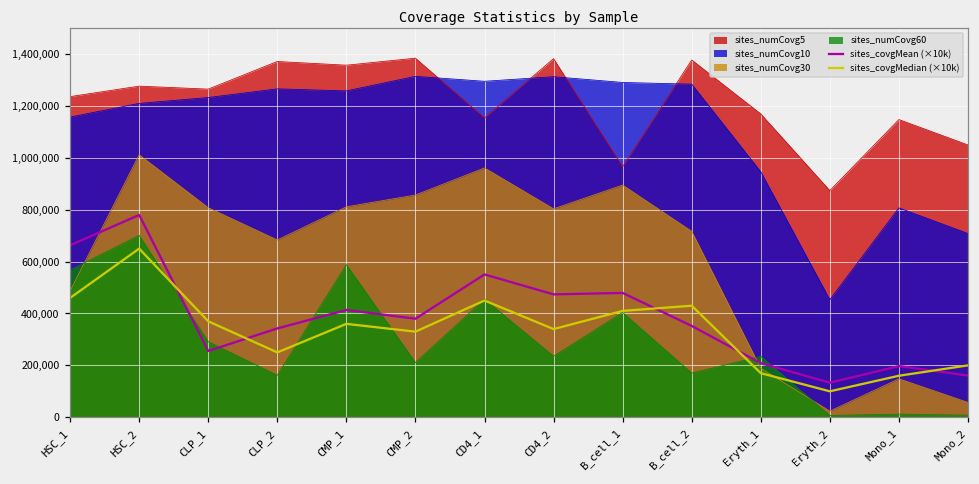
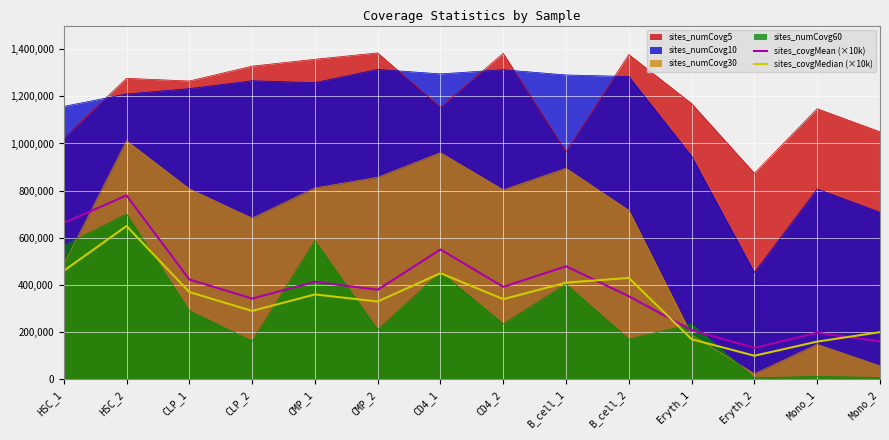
  {
    "sites_numCovg5": {
-     "HSC_1": "1,240,000",
+     "HSC_1": "1,020,000",
      "HSC_2": "1,280,000",
      "CLP_1": "1,260,000",
-     "CLP_2": "1,370,000",
+     "CLP_2": "1,330,000",
      "CMP_1": "1,360,000",
      "CMP_2": "1,380,000",
      "CD4_1": "1,150,000",
      "CD4_2": "1,380,000",
      "B_cell_1": "970,000",
      "B_cell_2": "1,380,000",
      "Eryth_1": "1,170,000",
      "Eryth_2": "870,000",
      "Mono_1": "1,150,000",
      "Mono_2": "1,050,000"
    },
    "sites_numCovg10": {
      "HSC_1": "1,160,000",
      "HSC_2": "1,210,000",
      "CLP_1": "1,230,000",
      "CLP_2": "1,270,000",
      "CMP_1": "1,260,000",
      "CMP_2": "1,310,000",
      "CD4_1": "1,300,000",
      "CD4_2": "1,310,000",
      "B_cell_1": "1,290,000",
      "B_cell_2": "1,280,000",
      "Eryth_1": "950,000",
      "Eryth_2": "450,000",
      "Mono_1": "810,000",
      "Mono_2": "710,000"
    },
    "sites_numCovg30": {
      "HSC_1": "490,000",
      "HSC_2": "1,010,000",
      "CLP_1": "810,000",
      "CLP_2": "680,000",
      "CMP_1": "810,000",
      "CMP_2": "860,000",
      "CD4_1": "960,000",
      "CD4_2": "800,000",
      "B_cell_1": "890,000",
      "B_cell_2": "720,000",
      "Eryth_1": "190,000",
      "Eryth_2": "20,000",
      "Mono_1": "150,000",
      "Mono_2": "60,000"
    },
    "sites_numCovg60": {
      "HSC_1": "570,000",
      "HSC_2": "700,000",
      "CLP_1": "290,000",
      "CLP_2": "160,000",
      "CMP_1": "590,000",
      "CMP_2": "210,000",
      "CD4_2": "240,000",
      "B_cell_2": "170,000",
      "Eryth_1": "230,000",
      "Eryth_2": "10,000",
      "Mono_1": "10,000",
      "Mono_2": "10,000"
    },
    "sites_covgMean (×10k)": {
      "HSC_1": "660,000",
      "HSC_2": "780,000",
-     "CLP_1": "260,000",
+     "CLP_1": "420,000",
      "CLP_2": "340,000",
      "CMP_1": "410,000",
      "CMP_2": "380,000",
      "CD4_1": "550,000",
-     "CD4_2": "470,000",
+     "CD4_2": "390,000",
      "B_cell_1": "480,000",
      "B_cell_2": "350,000",
      "Eryth_1": "210,000",
      "Eryth_2": "130,000",
      "Mono_1": "200,000",
      "Mono_2": "160,000"
    },
    "sites_covgMedian (×10k)": {
      "HSC_1": "460,000",
      "HSC_2": "650,000",
      "CLP_1": "370,000",
-     "CLP_2": "250,000",
+     "CLP_2": "290,000",
      "CMP_1": "360,000",
      "CMP_2": "330,000",
      "CD4_2": "340,000",
      "B_cell_2": "430,000",
      "Eryth_1": "170,000",
      "Eryth_2": "100,000",
      "Mono_1": "160,000",
      "Mono_2": "200,000"
    }
  }
